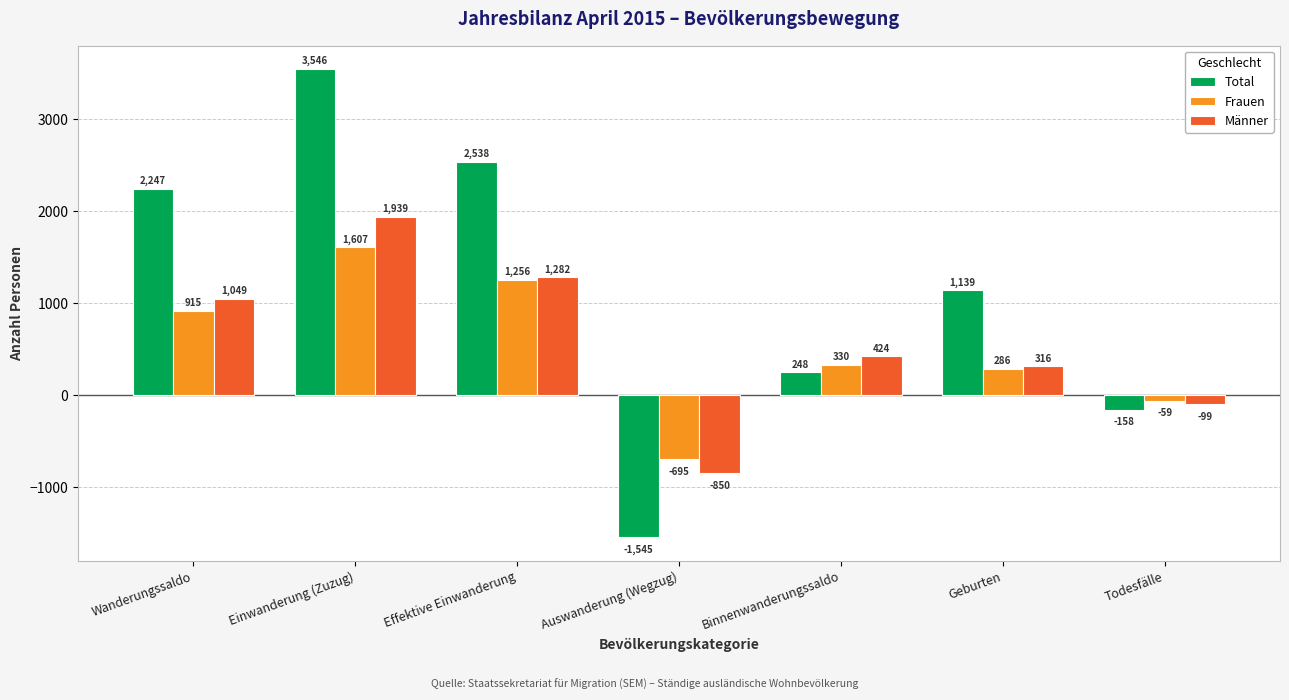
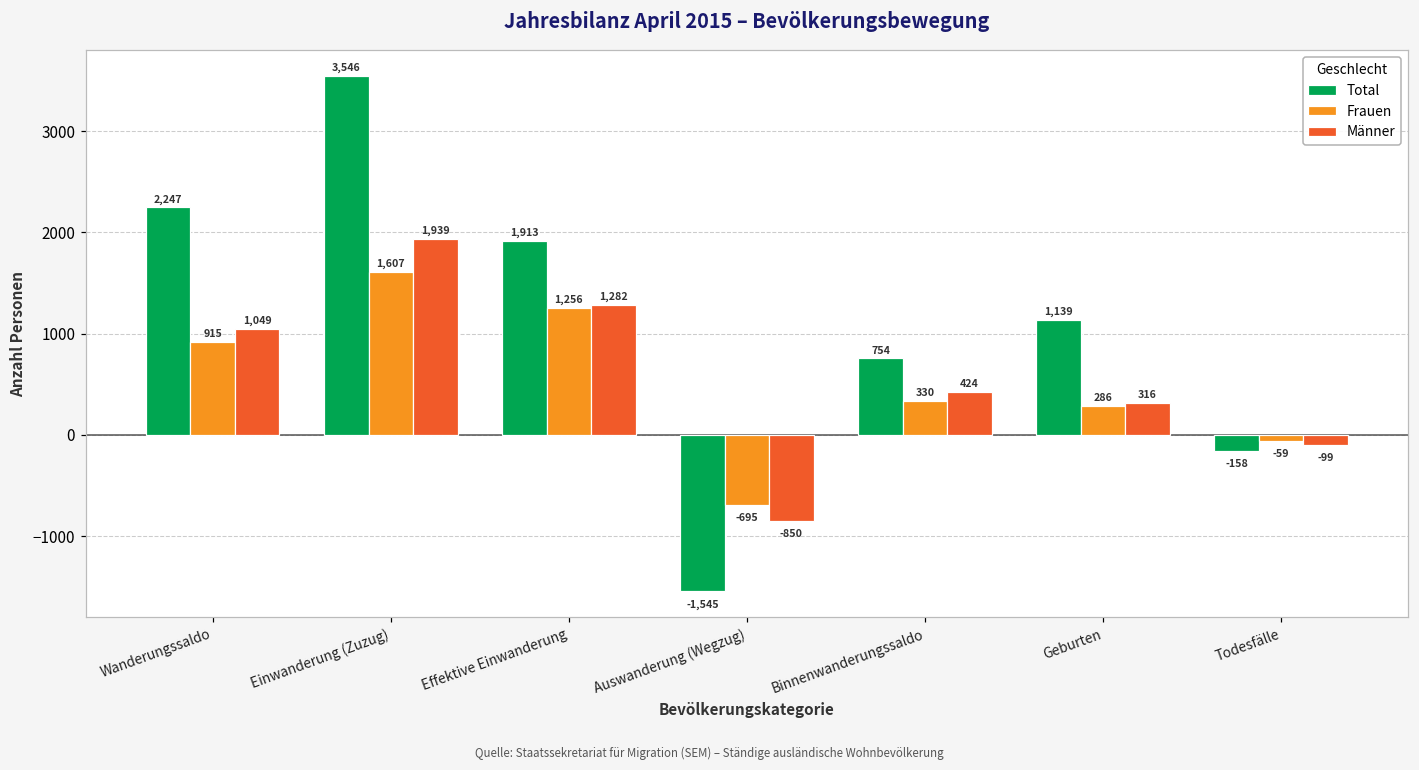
  {
    "Total": {
      "Wanderungssaldo": "2,247",
      "Einwanderung (Zuzug)": "3,546",
-     "Effektive Einwanderung": "2,538",
+     "Effektive Einwanderung": "1,913",
      "Auswanderung (Wegzug)": "-1,545",
-     "Binnenwanderungssaldo": "248",
+     "Binnenwanderungssaldo": "754",
      "Geburten": "1,139",
      "Todesfälle": "-158"
    }
  }
